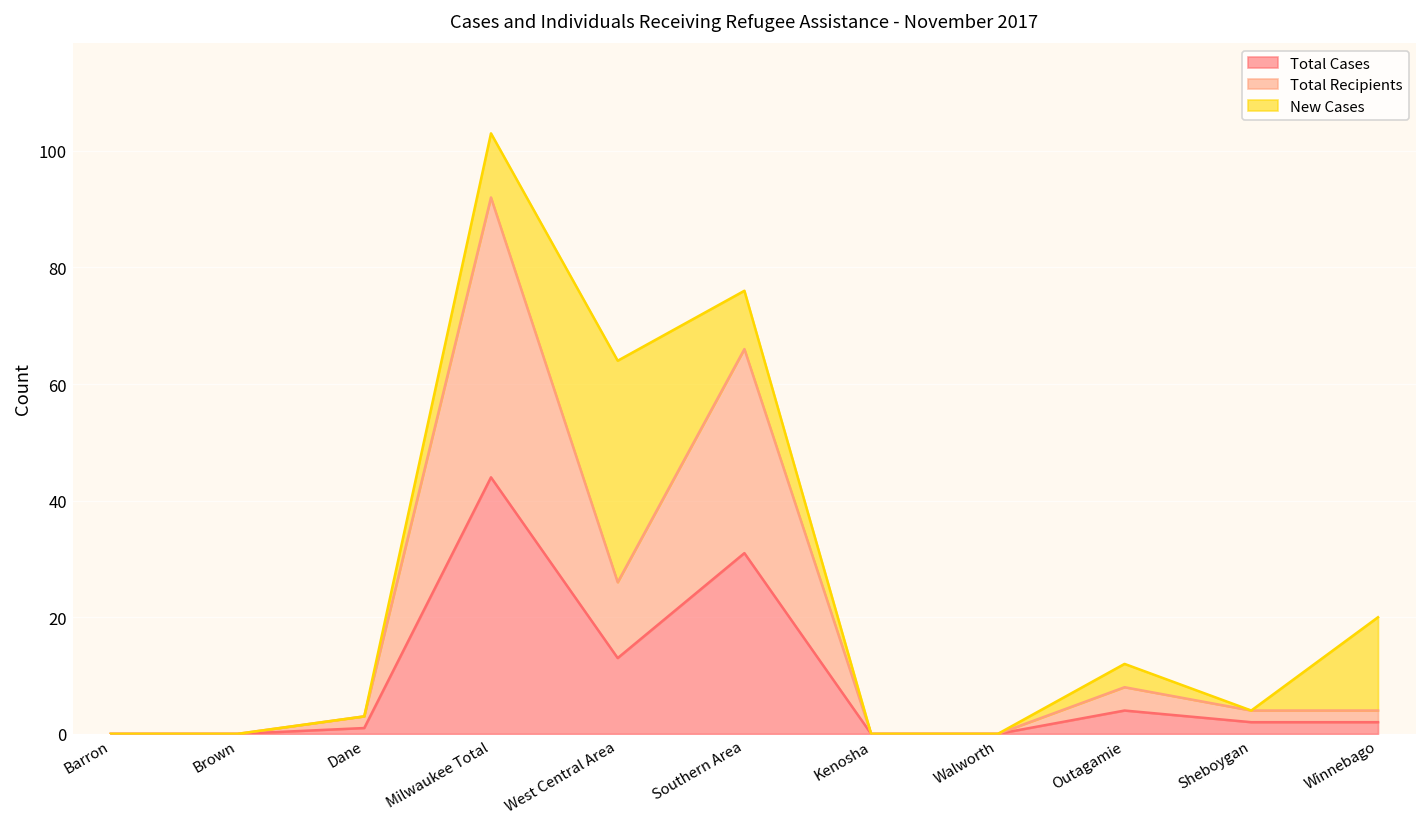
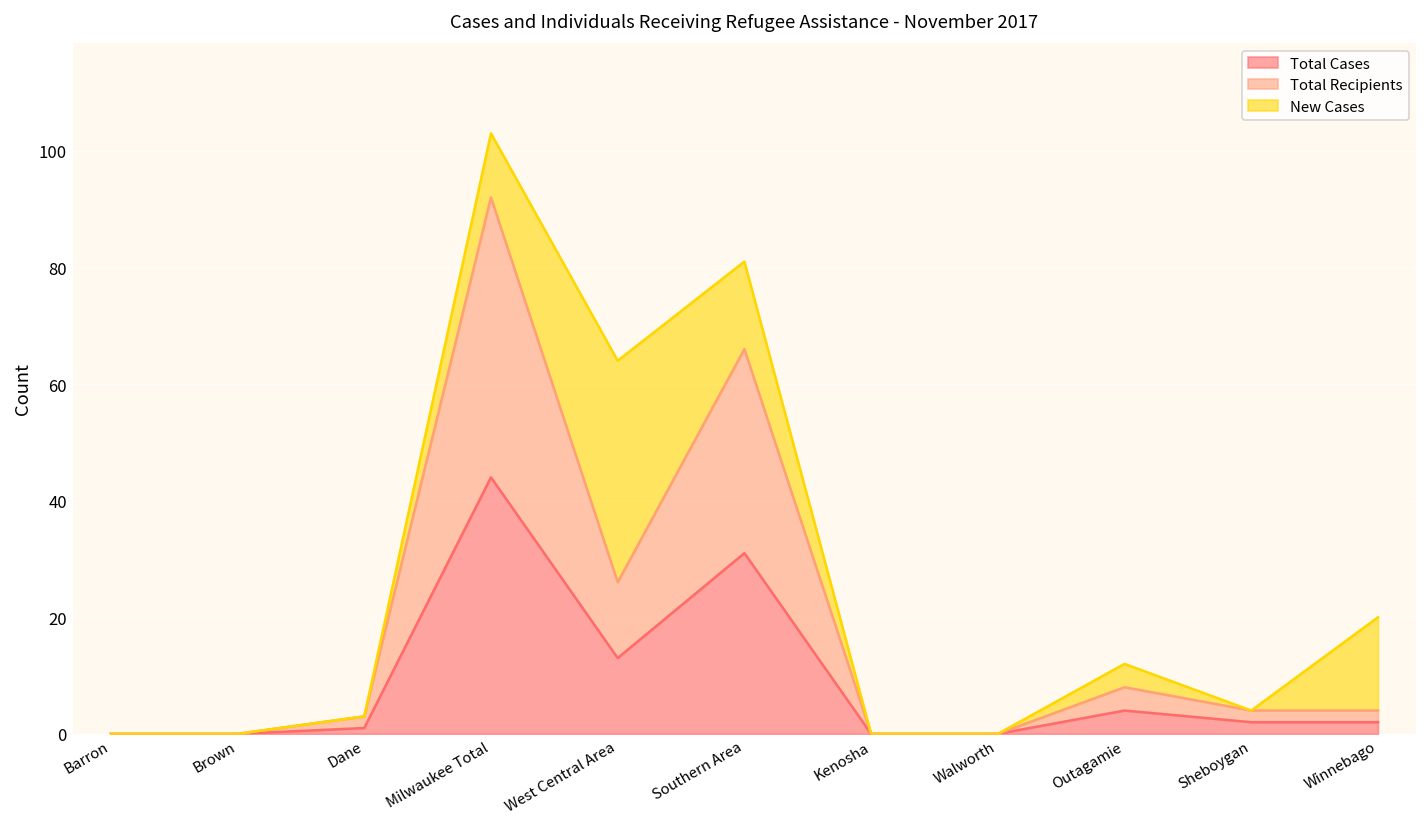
  {
    "New Cases": {
      "Milwaukee Total": 11,
      "West Central Area": 38,
-     "Southern Area": 10,
+     "Southern Area": 15,
      "Outagamie": 4,
      "Winnebago": 16
    }
  }
